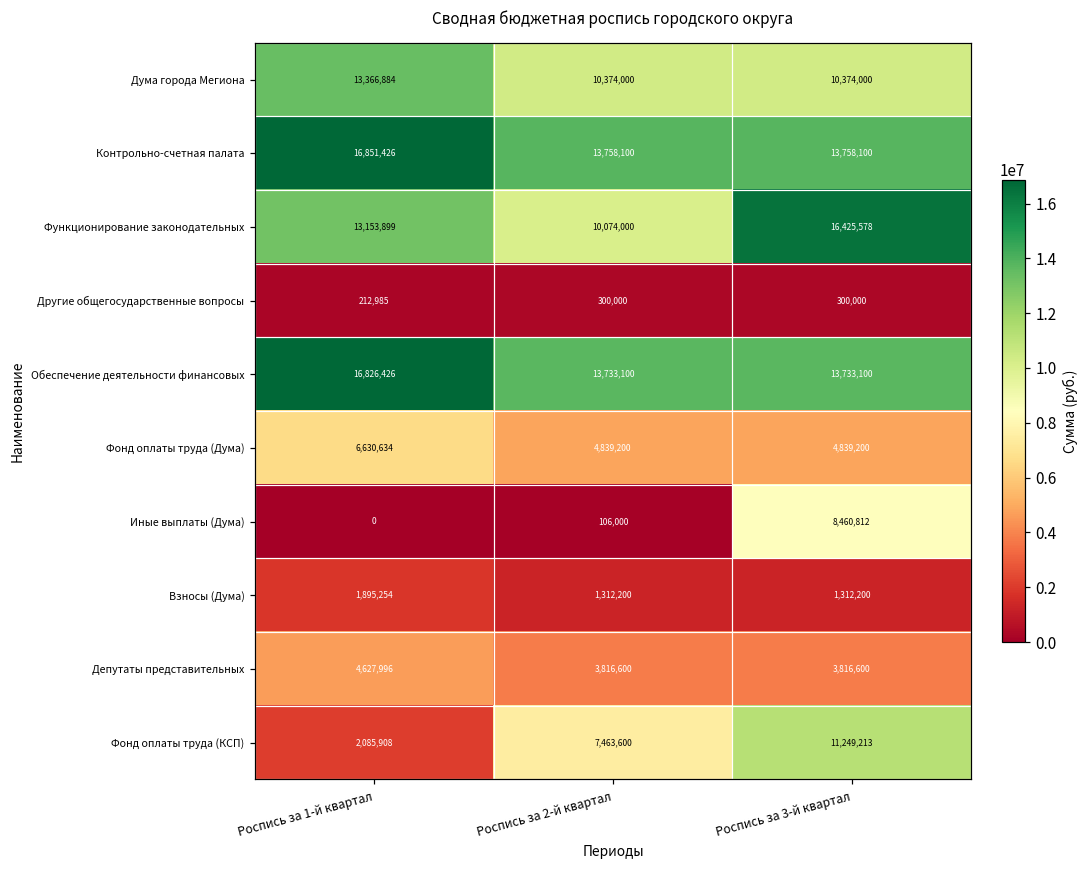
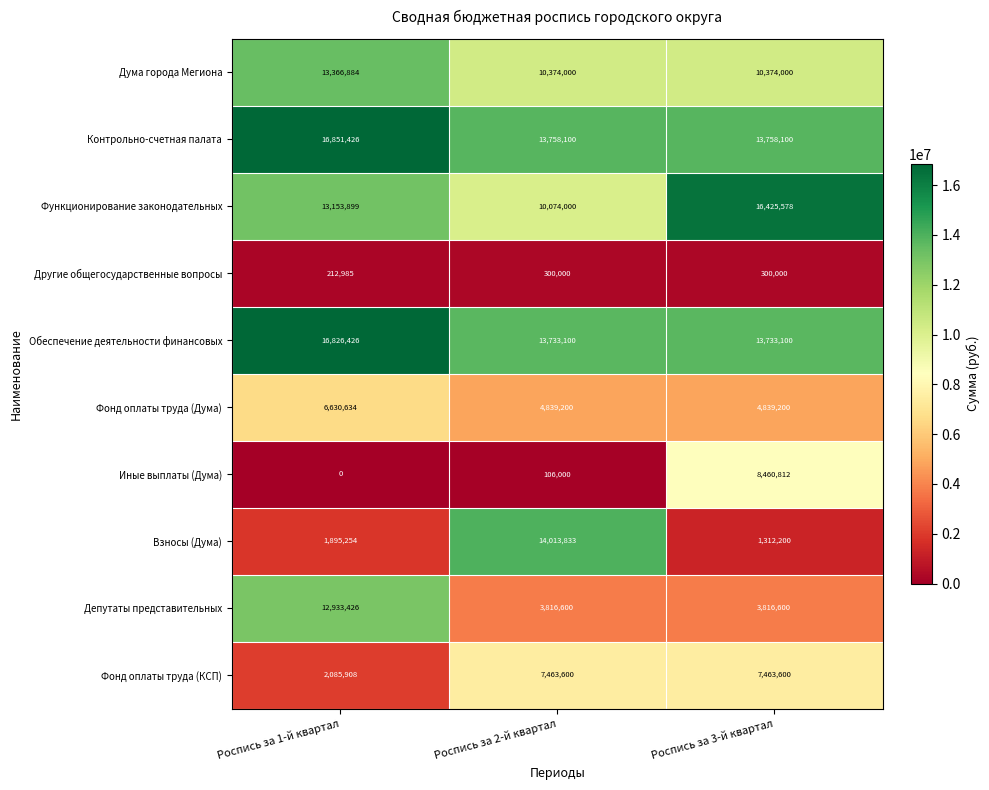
  {
    "Дума города Мегиона": {
      "Роспись за 1-й квартал": "13,366,884",
      "Роспись за 2-й квартал": "10,374,000",
      "Роспись за 3-й квартал": "10,374,000"
    },
    "Контрольно-счетная палата": {
      "Роспись за 1-й квартал": "16,851,426",
      "Роспись за 2-й квартал": "13,758,100",
      "Роспись за 3-й квартал": "13,758,100"
    },
    "Функционирование законодательных": {
      "Роспись за 1-й квартал": "13,153,899",
      "Роспись за 2-й квартал": "10,074,000",
      "Роспись за 3-й квартал": "16,425,578"
    },
    "Другие общегосударственные вопросы": {
      "Роспись за 1-й квартал": "212,985",
      "Роспись за 2-й квартал": "300,000",
      "Роспись за 3-й квартал": "300,000"
    },
    "Обеспечение деятельности финансовых": {
      "Роспись за 1-й квартал": "16,826,426",
      "Роспись за 2-й квартал": "13,733,100",
      "Роспись за 3-й квартал": "13,733,100"
    },
    "Фонд оплаты труда (Дума)": {
      "Роспись за 1-й квартал": "6,630,634",
      "Роспись за 2-й квартал": "4,839,200",
      "Роспись за 3-й квартал": "4,839,200"
    },
    "Иные выплаты (Дума)": {
      "Роспись за 1-й квартал": "0",
      "Роспись за 2-й квартал": "106,000",
      "Роспись за 3-й квартал": "8,460,812"
    },
    "Взносы (Дума)": {
      "Роспись за 1-й квартал": "1,895,254",
-     "Роспись за 2-й квартал": "1,312,200",
+     "Роспись за 2-й квартал": "14,013,833",
      "Роспись за 3-й квартал": "1,312,200"
    },
    "Депутаты представительных": {
-     "Роспись за 1-й квартал": "4,627,996",
+     "Роспись за 1-й квартал": "12,933,426",
      "Роспись за 2-й квартал": "3,816,600",
      "Роспись за 3-й квартал": "3,816,600"
    },
    "Фонд оплаты труда (КСП)": {
      "Роспись за 1-й квартал": "2,085,908",
      "Роспись за 2-й квартал": "7,463,600",
-     "Роспись за 3-й квартал": "11,249,213"
+     "Роспись за 3-й квартал": "7,463,600"
    }
  }
